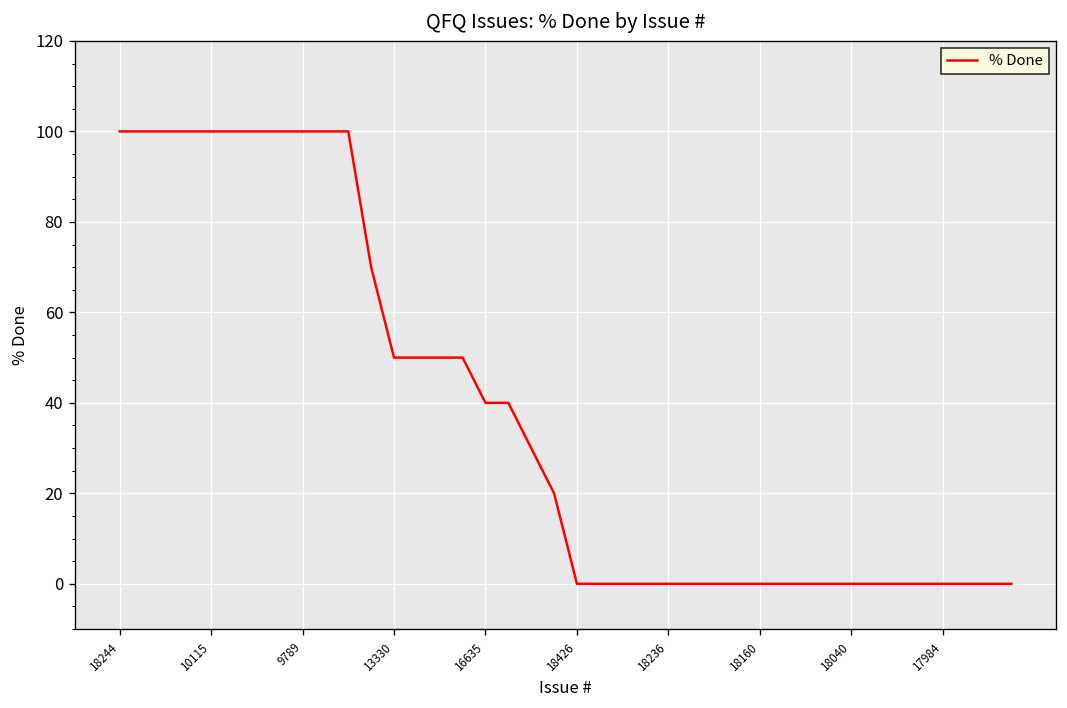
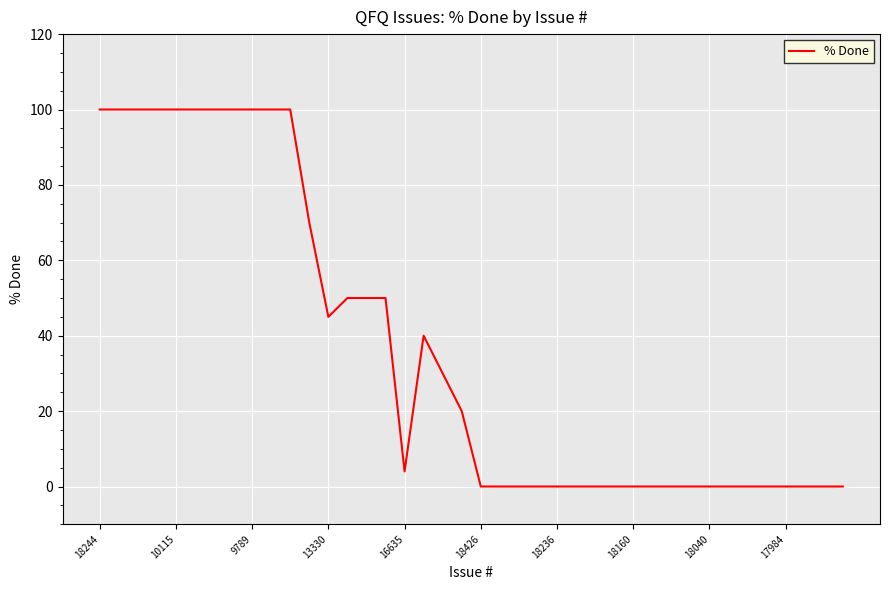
  {
    "18244": 100,
    "10115": 100,
    "9789": 100,
-   "13330": 50,
-   "16635": 40,
+   "13330": 45,
+   "16635": 4,
    "18426": 0,
    "18236": 0,
    "18160": 0,
    "18040": 0,
    "17984": 0
  }
